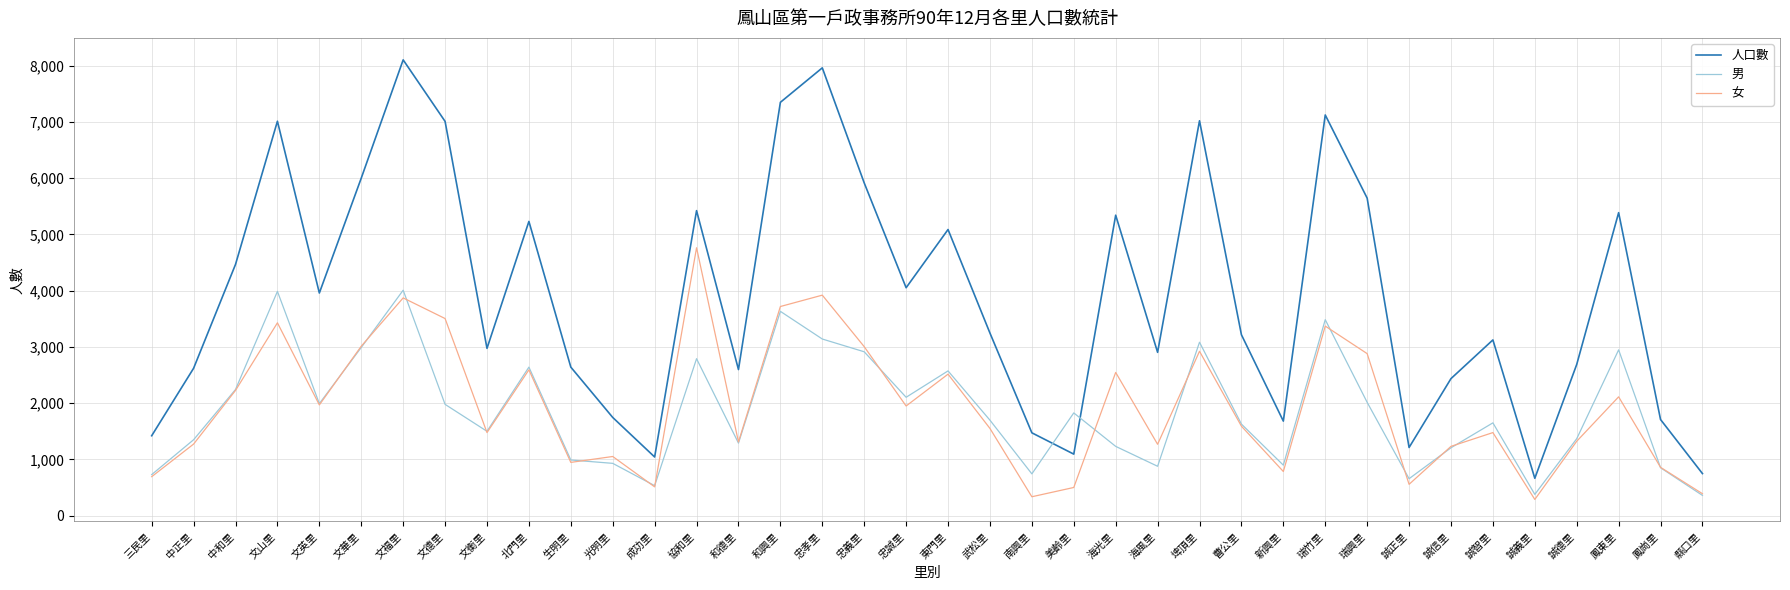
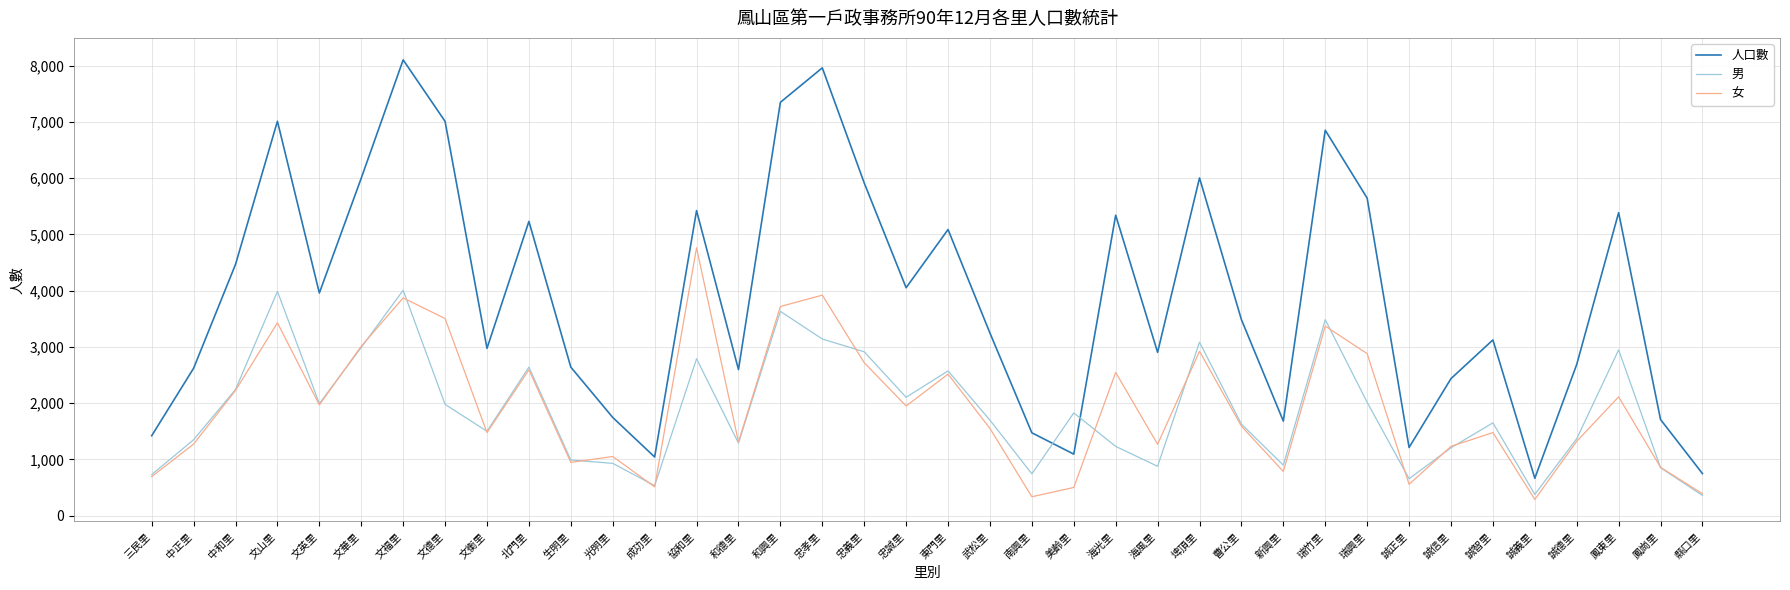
  {
    "人口數": {
      "三民里": "1,400",
      "中正里": "2,600",
      "中和里": "4,500",
      "文山里": "7,000",
      "文英里": "4,000",
      "文華里": "6,000",
      "文福里": "8,100",
      "文德里": "7,000",
      "文衡里": "3,000",
      "北門里": "5,200",
      "生明里": "2,600",
      "光明里": "1,700",
      "成功里": "1,000",
      "協和里": "5,400",
      "和德里": "2,600",
      "和興里": "7,300",
      "忠孝里": "8,000",
      "忠義里": "5,900",
      "忠誠里": "4,100",
      "東門里": "5,100",
      "武松里": "3,200",
      "南興里": "1,500",
      "美齡里": "1,100",
      "海光里": "5,300",
      "海風里": "2,900",
-     "埤頂里": "7,000",
-     "曹公里": "3,200",
+     "埤頂里": "6,000",
+     "曹公里": "3,500",
      "新興里": "1,700",
-     "瑞竹里": "7,100",
+     "瑞竹里": "6,900",
      "瑞興里": "5,600",
      "誠正里": "1,200",
      "誠信里": "2,400",
      "誠智里": "3,100",
      "誠義里": "700",
      "誠德里": "2,700",
      "鳳東里": "5,400",
      "鳳崗里": "1,700",
      "縣口里": "700"
    },
    "男": {
      "中正里": "1,300",
      "文山里": "4,000",
      "文福里": "4,000",
      "文德里": "2,000",
      "北門里": "2,600",
      "光明里": "900",
      "協和里": "2,800",
      "和興里": "3,600",
      "忠孝里": "3,100",
      "忠義里": "2,900",
      "忠誠里": "2,100",
      "東門里": "2,600",
      "武松里": "1,700",
      "南興里": "700",
      "美齡里": "1,800",
      "海光里": "1,200",
      "海風里": "900",
      "埤頂里": "3,100",
      "新興里": "900",
      "瑞竹里": "3,500",
      "瑞興里": "2,000",
      "誠正里": "700",
      "誠智里": "1,600",
      "誠義里": "400",
      "誠德里": "1,400",
      "鳳東里": "2,900"
    },
    "女": {
      "中正里": "1,300",
      "文山里": "3,400",
      "文福里": "3,900",
      "文德里": "3,500",
      "北門里": "2,600",
      "光明里": "1,100",
      "協和里": "4,800",
      "和興里": "3,700",
      "忠孝里": "3,900",
-     "忠義里": "3,000",
+     "忠義里": "2,700",
      "忠誠里": "1,900",
      "東門里": "2,500",
      "武松里": "1,500",
      "南興里": "300",
      "美齡里": "500",
      "海光里": "2,500",
      "海風里": "1,300",
      "埤頂里": "2,900",
      "新興里": "800",
      "瑞竹里": "3,400",
      "瑞興里": "2,900",
      "誠正里": "600",
      "誠智里": "1,500",
      "誠義里": "300",
      "誠德里": "1,300",
      "鳳東里": "2,100"
    }
  }
